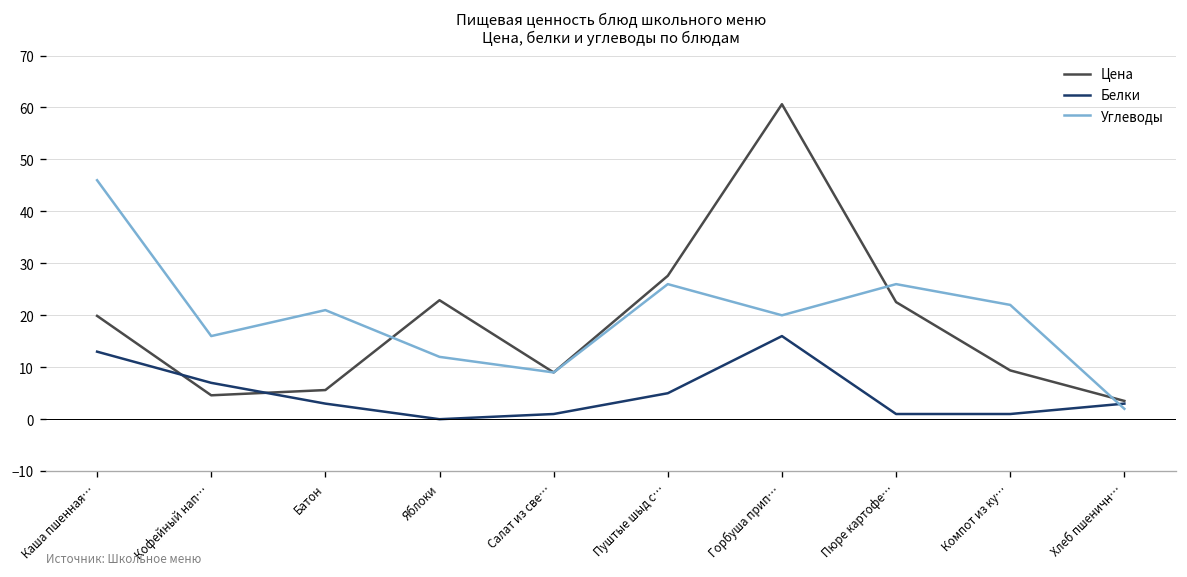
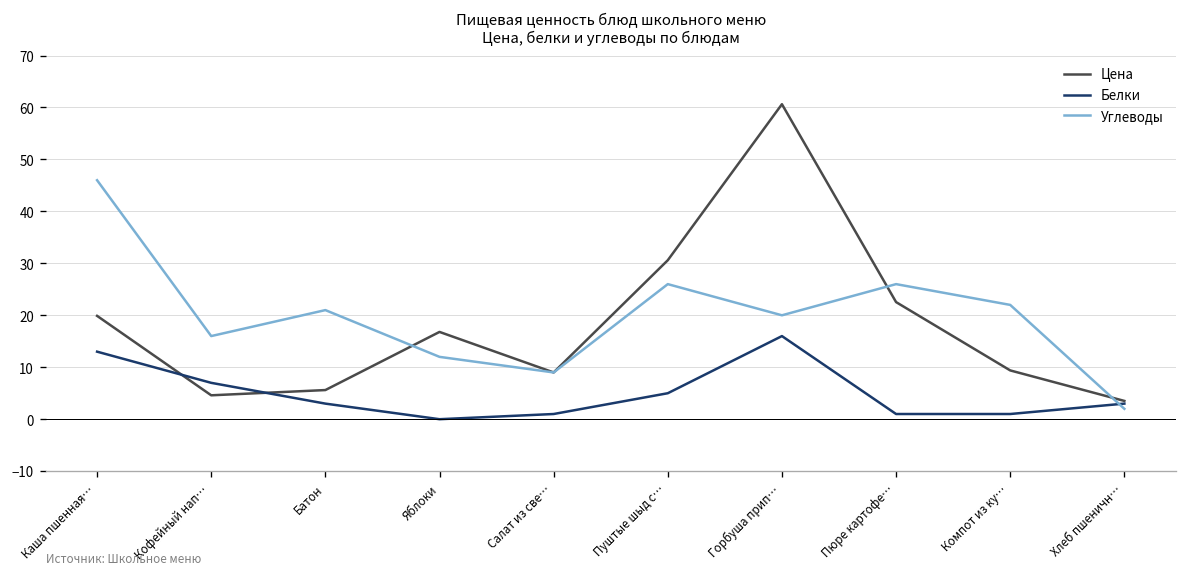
  {
    "Цена": {
      "Каша пшенная…": 20,
      "Кофейный нап…": 5,
      "Батон": 6,
-     "Яблоки": 23,
-     "Пуштые шыд с…": 28,
+     "Яблоки": 17,
+     "Пуштые шыд с…": 31,
      "Горбуша прип…": 61,
      "Пюре картофе…": 23,
      "Компот из ку…": 9
    },
    "Белки": {
      "Каша пшенная…": 13,
      "Кофейный нап…": 7,
      "Батон": 3,
      "Яблоки": 0,
      "Салат из све…": 1,
      "Пуштые шыд с…": 5,
      "Горбуша прип…": 16,
      "Пюре картофе…": 1,
      "Компот из ку…": 1
    },
    "Углеводы": {
      "Каша пшенная…": 46,
      "Кофейный нап…": 16,
      "Батон": 21,
      "Яблоки": 12,
      "Пуштые шыд с…": 26,
      "Горбуша прип…": 20,
      "Пюре картофе…": 26,
      "Компот из ку…": 22,
      "Хлеб пшеничн…": 2
    }
  }
